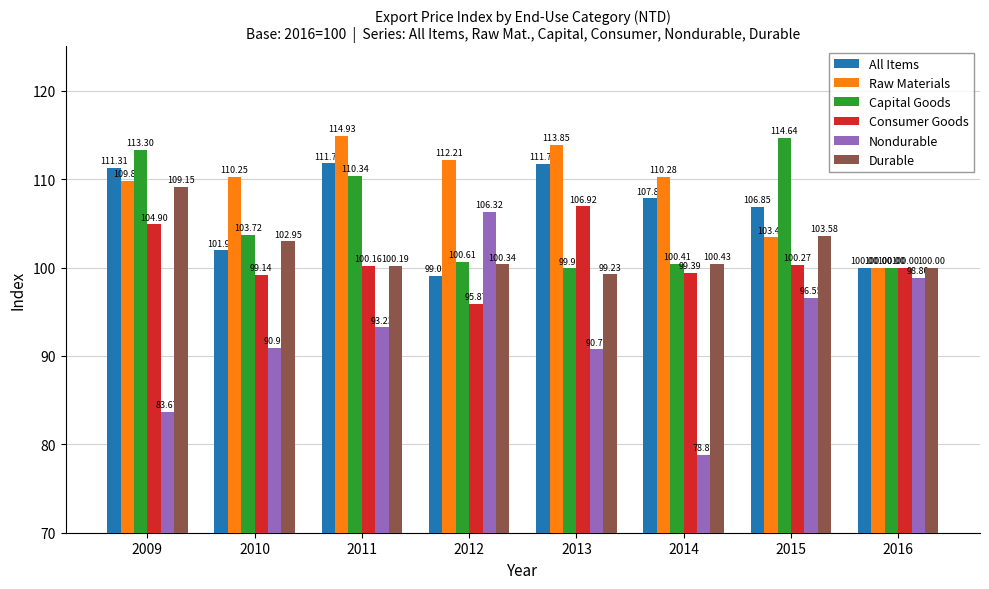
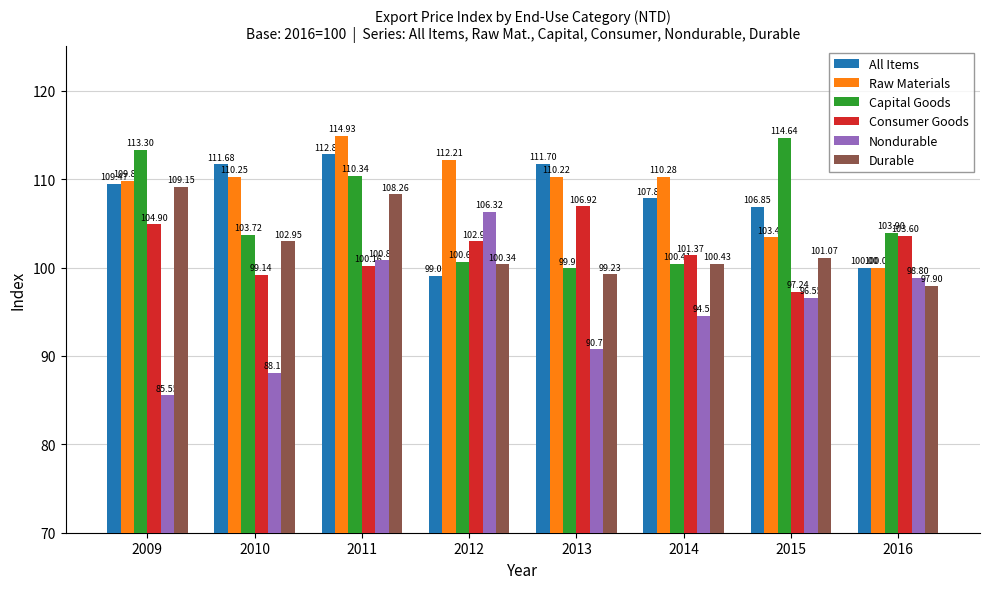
  {
    "All Items": {
-     "2009": 111.31,
-     "2010": 101.96,
-     "2011": 111.78,
+     "2009": 109.47,
+     "2010": 111.68,
+     "2011": 112.82,
      "2012": 99.07,
      "2013": 111.70,
      "2014": 107.81,
      "2015": 106.85
    },
    "Raw Materials": {
      "2010": 110.25,
      "2011": 114.93,
      "2012": 112.21,
-     "2013": 113.85,
+     "2013": 110.22,
      "2014": 110.28,
      "2015": 103.43
    },
    "Capital Goods": {
      "2009": 113.30,
      "2010": 103.72,
      "2011": 110.34,
      "2012": 100.61,
      "2013": 99.91,
      "2014": 100.41,
      "2015": 114.64,
-     "2016": 100.00
+     "2016": 103.90
    },
    "Consumer Goods": {
      "2009": 104.90,
      "2010": 99.14,
-     "2012": 95.87,
+     "2012": 102.97,
      "2013": 106.92,
-     "2014": 99.39,
-     "2015": 100.27,
-     "2016": 100.00
+     "2014": 101.37,
+     "2015": 97.24,
+     "2016": 103.60
    },
    "Nondurable": {
-     "2009": 83.67,
-     "2010": 90.92,
-     "2011": 93.23,
+     "2009": 85.55,
+     "2010": 88.11,
+     "2011": 100.83,
      "2012": 106.32,
      "2013": 90.76,
-     "2014": 78.80,
+     "2014": 94.56,
      "2015": 96.55,
      "2016": 98.80
    },
    "Durable": {
      "2009": 109.15,
      "2010": 102.95,
-     "2011": 100.19,
+     "2011": 108.26,
      "2012": 100.34,
      "2013": 99.23,
      "2014": 100.43,
-     "2015": 103.58,
-     "2016": 100.00
+     "2015": 101.07,
+     "2016": 97.90
    }
  }
